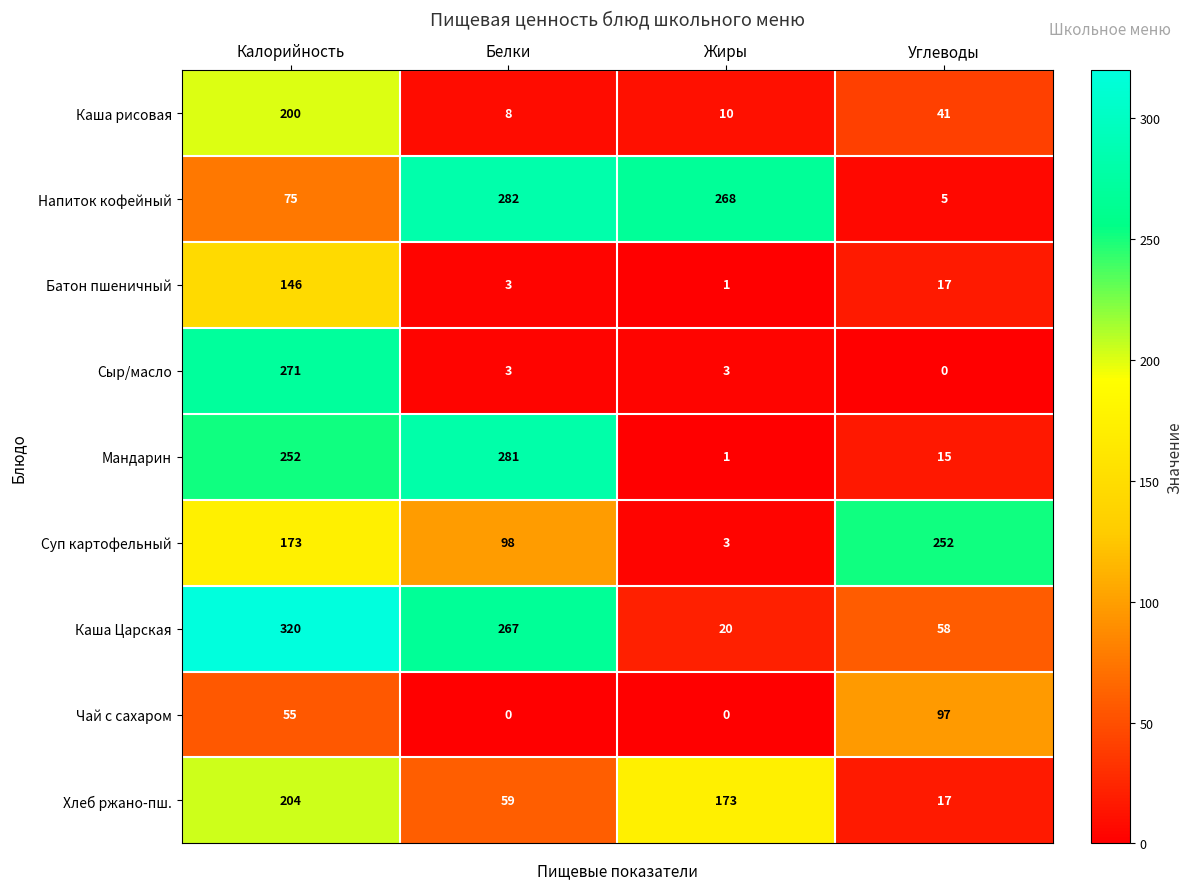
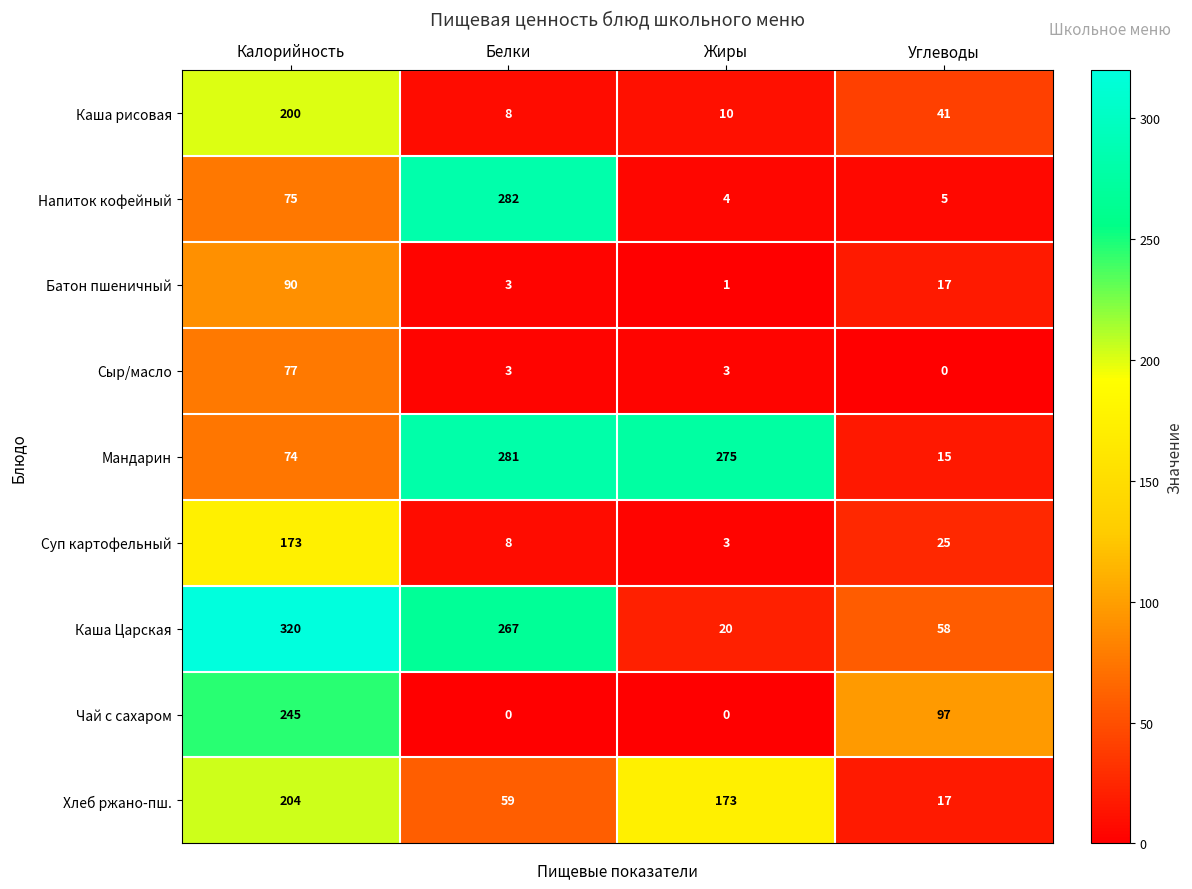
  {
    "Каша рисовая": {
      "Калорийность": 200,
      "Белки": 8,
      "Жиры": 10,
      "Углеводы": 41
    },
    "Напиток кофейный": {
      "Калорийность": 75,
      "Белки": 282,
-     "Жиры": 268,
+     "Жиры": 4,
      "Углеводы": 5
    },
    "Батон пшеничный": {
-     "Калорийность": 146,
+     "Калорийность": 90,
      "Белки": 3,
      "Жиры": 1,
      "Углеводы": 17
    },
    "Сыр/масло": {
-     "Калорийность": 271,
+     "Калорийность": 77,
      "Белки": 3,
      "Жиры": 3,
      "Углеводы": 0
    },
    "Мандарин": {
-     "Калорийность": 252,
+     "Калорийность": 74,
      "Белки": 281,
-     "Жиры": 1,
+     "Жиры": 275,
      "Углеводы": 15
    },
    "Суп картофельный": {
      "Калорийность": 173,
-     "Белки": 98,
+     "Белки": 8,
      "Жиры": 3,
-     "Углеводы": 252
+     "Углеводы": 25
    },
    "Каша Царская": {
      "Калорийность": 320,
      "Белки": 267,
      "Жиры": 20,
      "Углеводы": 58
    },
    "Чай с сахаром": {
-     "Калорийность": 55,
+     "Калорийность": 245,
      "Белки": 0,
      "Жиры": 0,
      "Углеводы": 97
    },
    "Хлеб ржано-пш.": {
      "Калорийность": 204,
      "Белки": 59,
      "Жиры": 173,
      "Углеводы": 17
    }
  }
